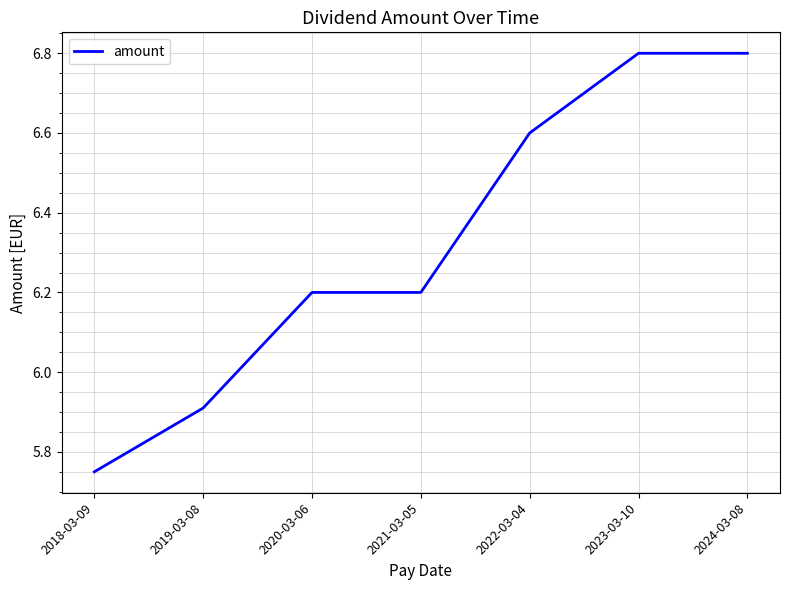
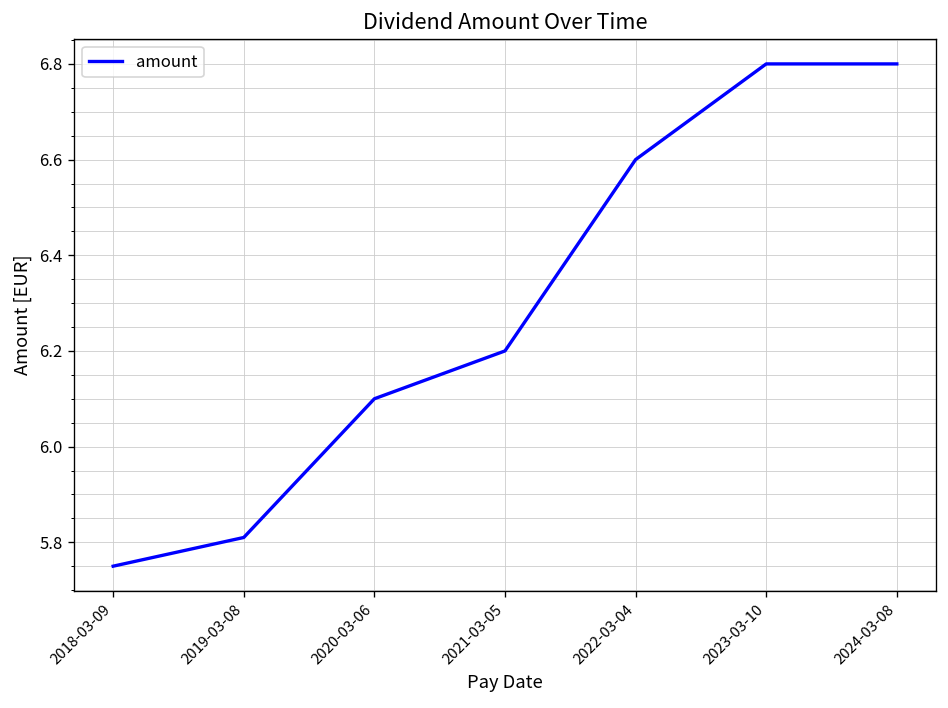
  {
    "2018-03-09": 5.75,
-   "2019-03-08": 5.91,
-   "2020-03-06": 6.2,
+   "2019-03-08": 5.81,
+   "2020-03-06": 6.1,
    "2021-03-05": 6.20,
    "2022-03-04": 6.60,
    "2023-03-10": 6.80,
    "2024-03-08": 6.80
  }
